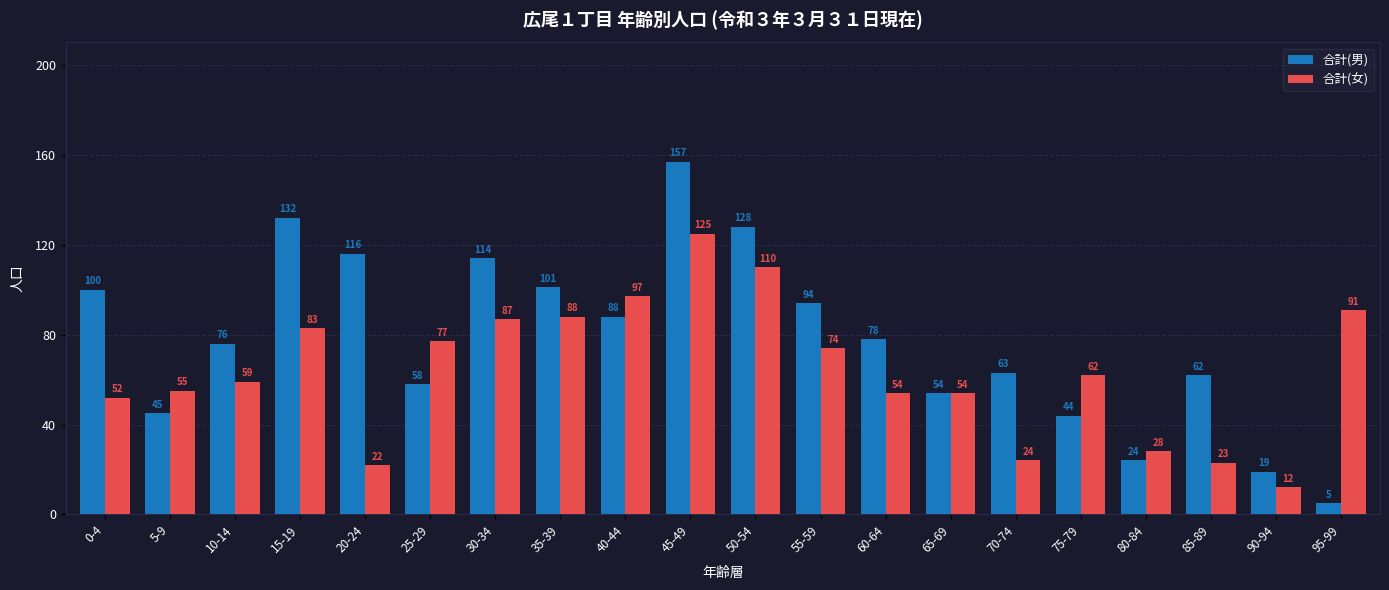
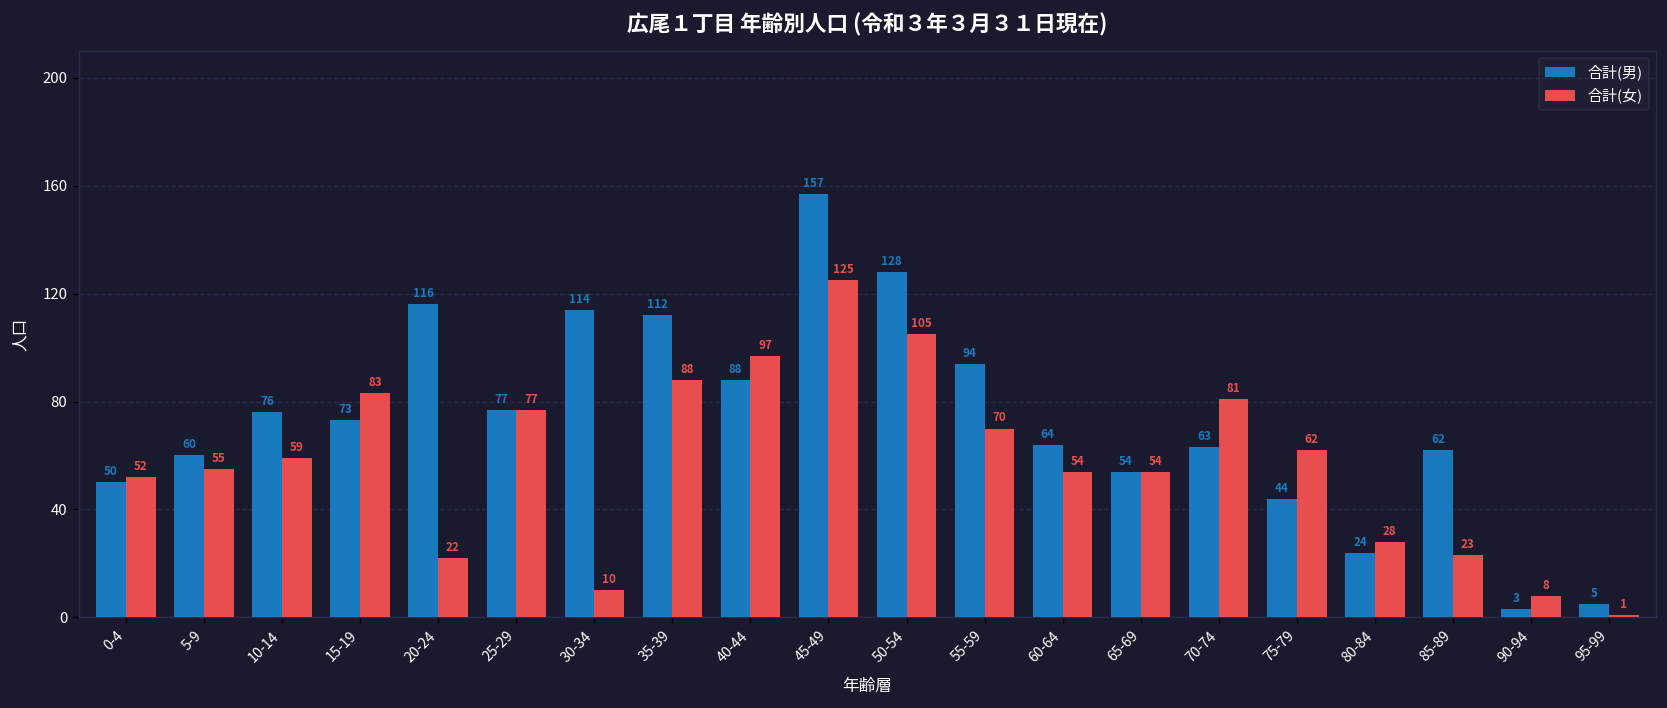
  {
    "合計(男)": {
-     "0-4": 100,
-     "5-9": 45,
+     "0-4": 50,
+     "5-9": 60,
      "10-14": 76,
-     "15-19": 132,
+     "15-19": 73,
      "20-24": 116,
-     "25-29": 58,
+     "25-29": 77,
      "30-34": 114,
-     "35-39": 101,
+     "35-39": 112,
      "40-44": 88,
      "45-49": 157,
      "50-54": 128,
      "55-59": 94,
-     "60-64": 78,
+     "60-64": 64,
      "65-69": 54,
      "70-74": 63,
      "75-79": 44,
      "80-84": 24,
      "85-89": 62,
-     "90-94": 19,
+     "90-94": 3,
      "95-99": 5
    },
    "合計(女)": {
      "0-4": 52,
      "5-9": 55,
      "10-14": 59,
      "15-19": 83,
      "20-24": 22,
      "25-29": 77,
-     "30-34": 87,
+     "30-34": 10,
      "35-39": 88,
      "40-44": 97,
      "45-49": 125,
-     "50-54": 110,
-     "55-59": 74,
+     "50-54": 105,
+     "55-59": 70,
      "60-64": 54,
      "65-69": 54,
-     "70-74": 24,
+     "70-74": 81,
      "75-79": 62,
      "80-84": 28,
      "85-89": 23,
-     "90-94": 12,
-     "95-99": 91
+     "90-94": 8,
+     "95-99": 1
    }
  }
